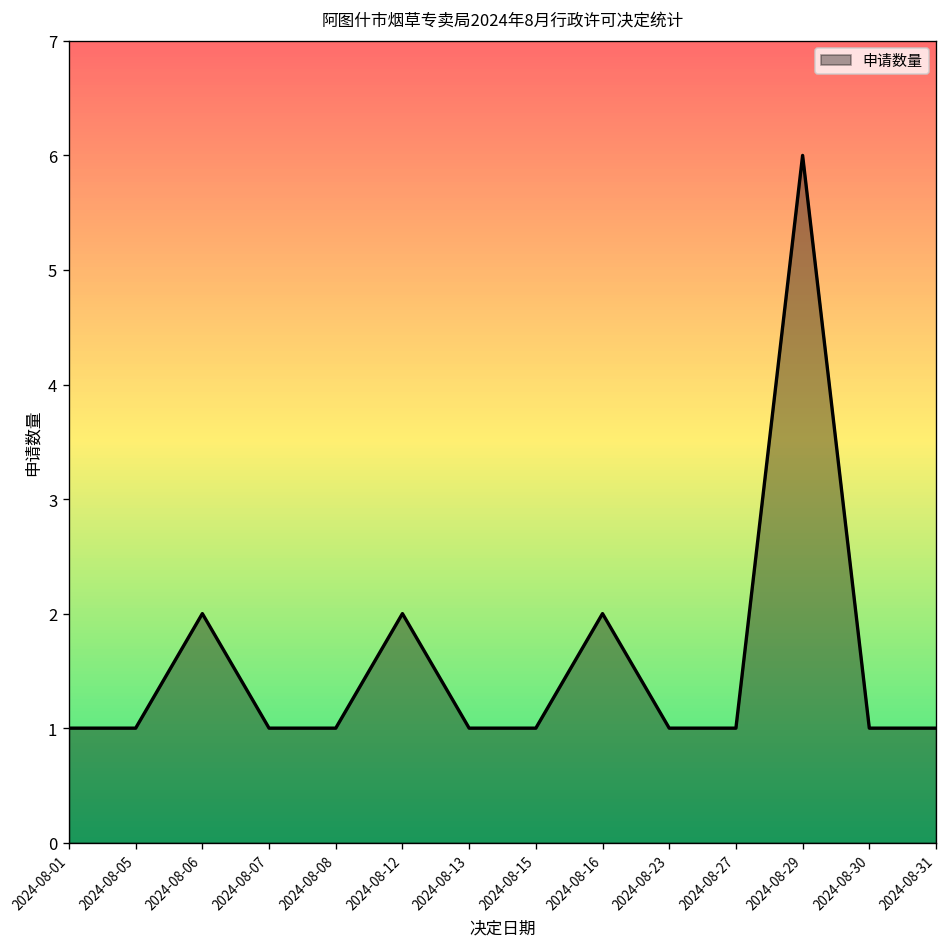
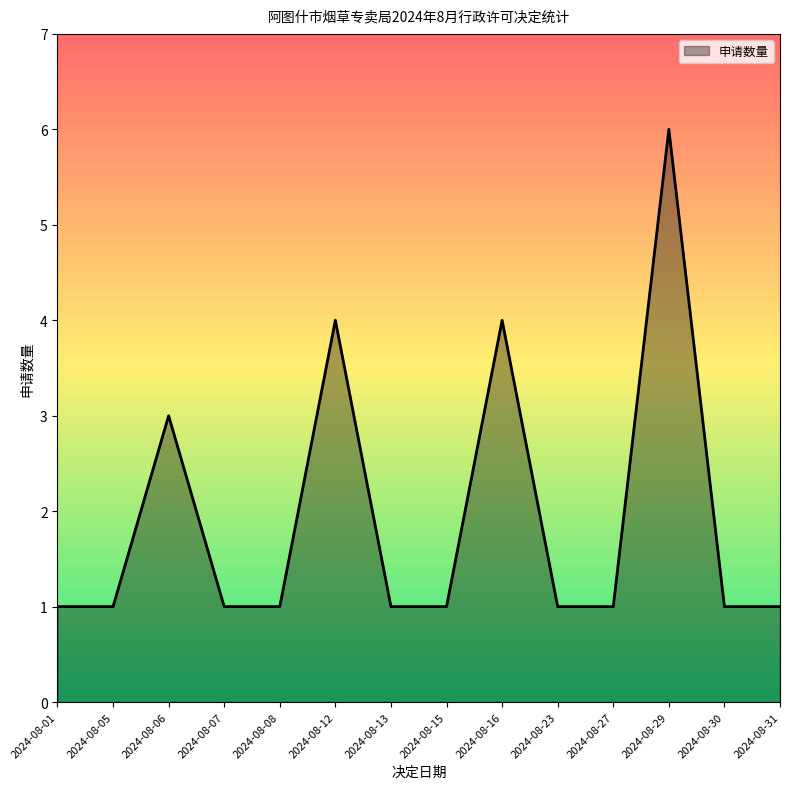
  {
    "2024-08-01": 1,
    "2024-08-05": 1,
-   "2024-08-06": 2,
+   "2024-08-06": 3,
    "2024-08-07": 1,
    "2024-08-08": 1,
-   "2024-08-12": 2,
+   "2024-08-12": 4,
    "2024-08-13": 1,
    "2024-08-15": 1,
-   "2024-08-16": 2,
+   "2024-08-16": 4,
    "2024-08-23": 1,
    "2024-08-27": 1,
    "2024-08-29": 6,
    "2024-08-30": 1,
    "2024-08-31": 1
  }
